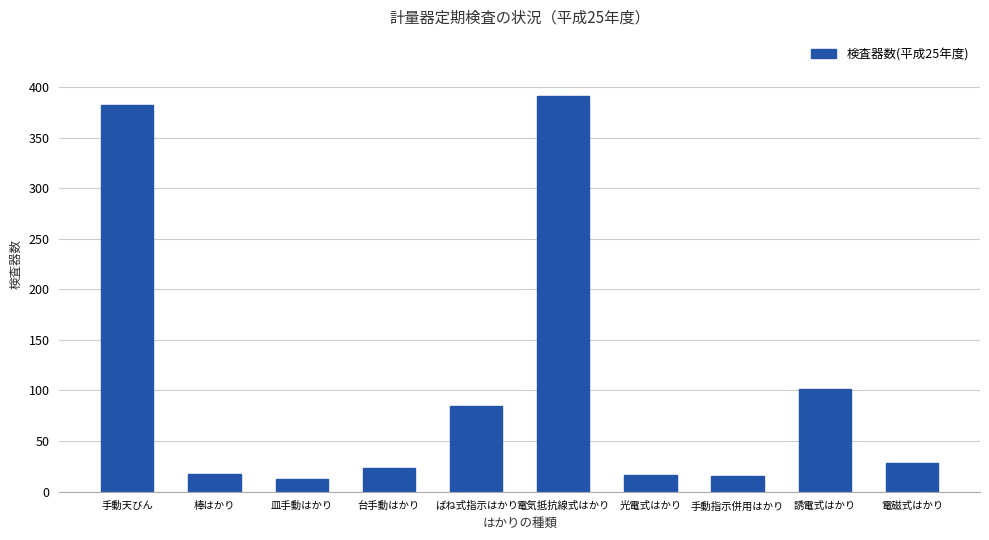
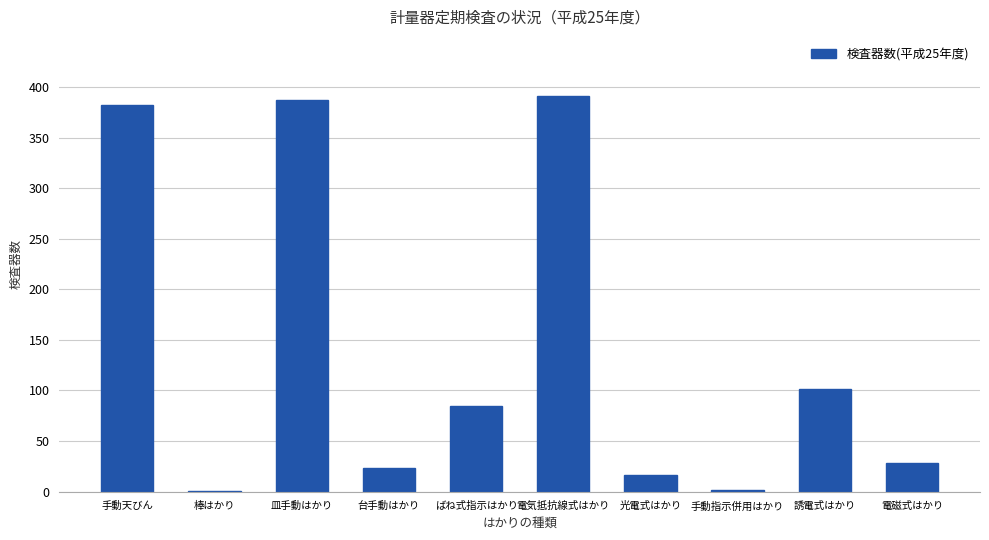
  {
    "手動天びん": 382,
-   "棒はかり": 17,
-   "皿手動はかり": 12,
+   "棒はかり": 1,
+   "皿手動はかり": 387,
    "台手動はかり": 23,
    "ばね式指示はかり": 85,
    "電気抵抗線式はかり": 391,
    "光電式はかり": 16,
-   "手動指示併用はかり": 15,
+   "手動指示併用はかり": 2,
    "誘電式はかり": 101,
    "電磁式はかり": 28
  }
